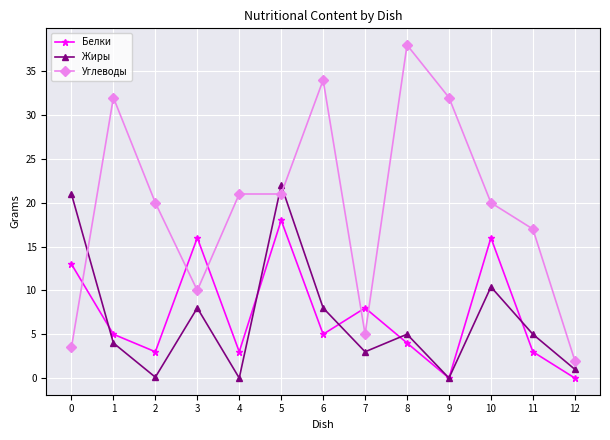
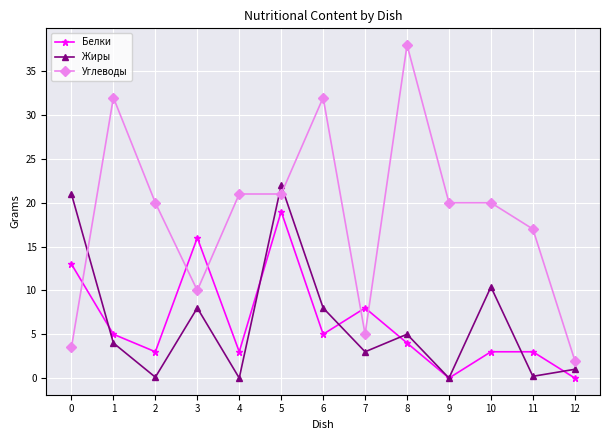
  {
    "Белки": {
      "0": 13,
      "1": 5,
      "2": 3,
      "3": 16,
      "4": 3,
-     "5": 18,
+     "5": 19,
      "6": 5,
      "7": 8,
      "8": 4,
-     "10": 16,
+     "10": 3,
      "11": 3,
      "12": 0
    },
    "Жиры": {
      "0": 21,
      "1": 4,
      "2": 0,
      "3": 8,
      "4": 0,
      "5": 22,
      "6": 8,
      "7": 3,
      "8": 5,
      "10": 10,
-     "11": 5,
+     "11": 0,
      "12": 1
    },
    "Углеводы": {
      "0": 4,
      "1": 32,
      "2": 20,
      "3": 10,
      "4": 21,
      "5": 21,
-     "6": 34,
+     "6": 32,
      "7": 5,
      "8": 38,
-     "9": 32,
+     "9": 20,
      "10": 20,
      "11": 17,
      "12": 2
    }
  }
